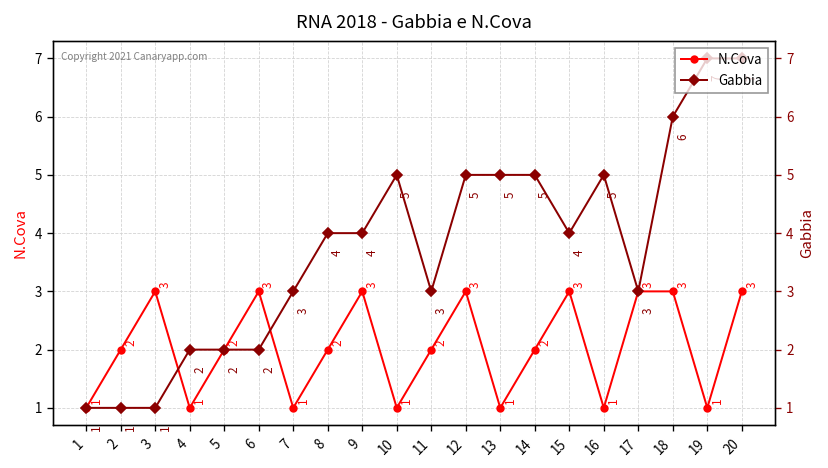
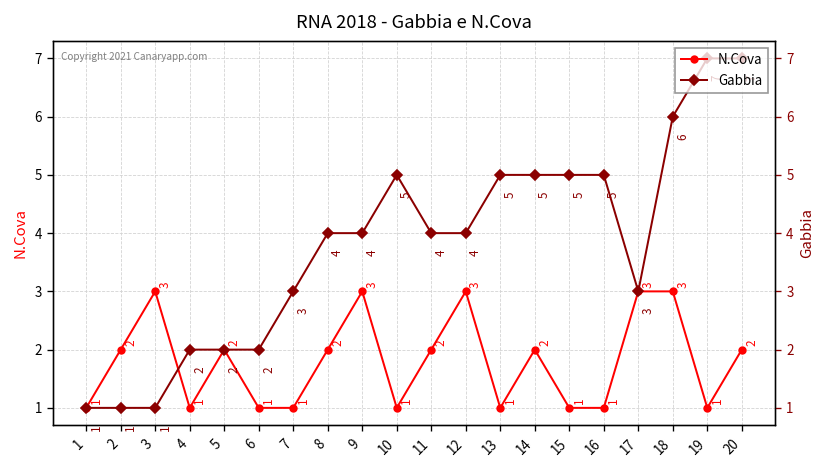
  {
    "N.Cova": {
      "2": 2,
      "3": 3,
      "4": 1,
-     "6": 3,
+     "6": 1,
      "7": 1,
      "8": 2,
      "9": 3,
      "10": 1,
      "11": 2,
      "12": 3,
      "13": 1,
      "14": 2,
-     "15": 3,
+     "15": 1,
      "16": 1,
      "18": 3,
      "19": 1,
-     "20": 3
+     "20": 2
    },
    "Gabbia": {
      "2": 1,
      "3": 1,
      "4": 2,
      "6": 2,
      "7": 3,
      "8": 4,
      "9": 4,
      "10": 5,
-     "11": 3,
-     "12": 5,
+     "11": 4,
+     "12": 4,
      "13": 5,
      "14": 5,
-     "15": 4,
+     "15": 5,
      "16": 5,
      "18": 6
    }
  }
